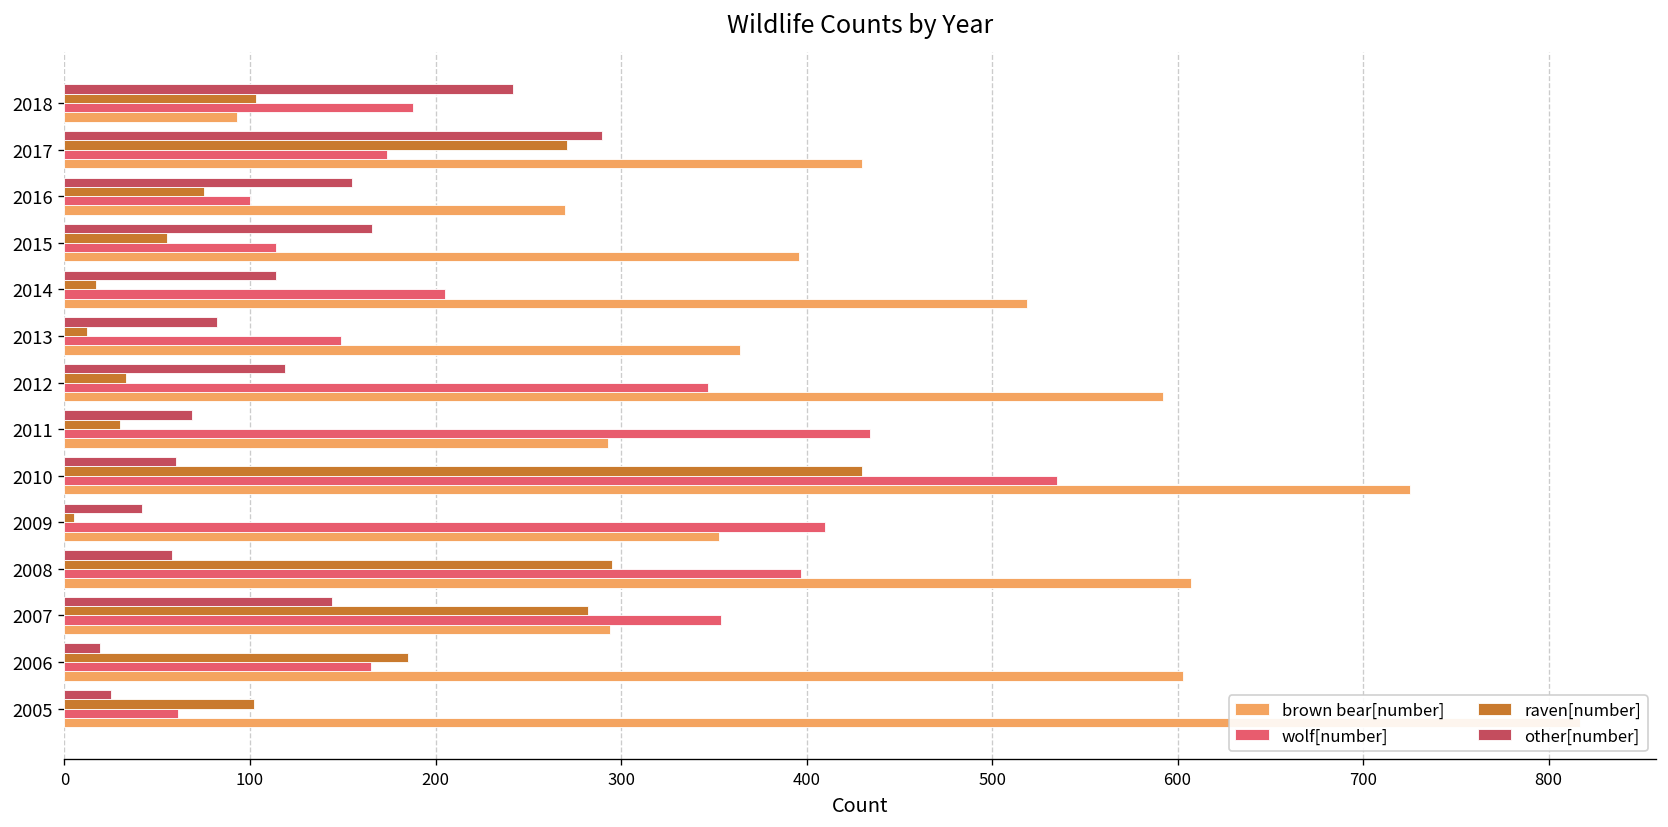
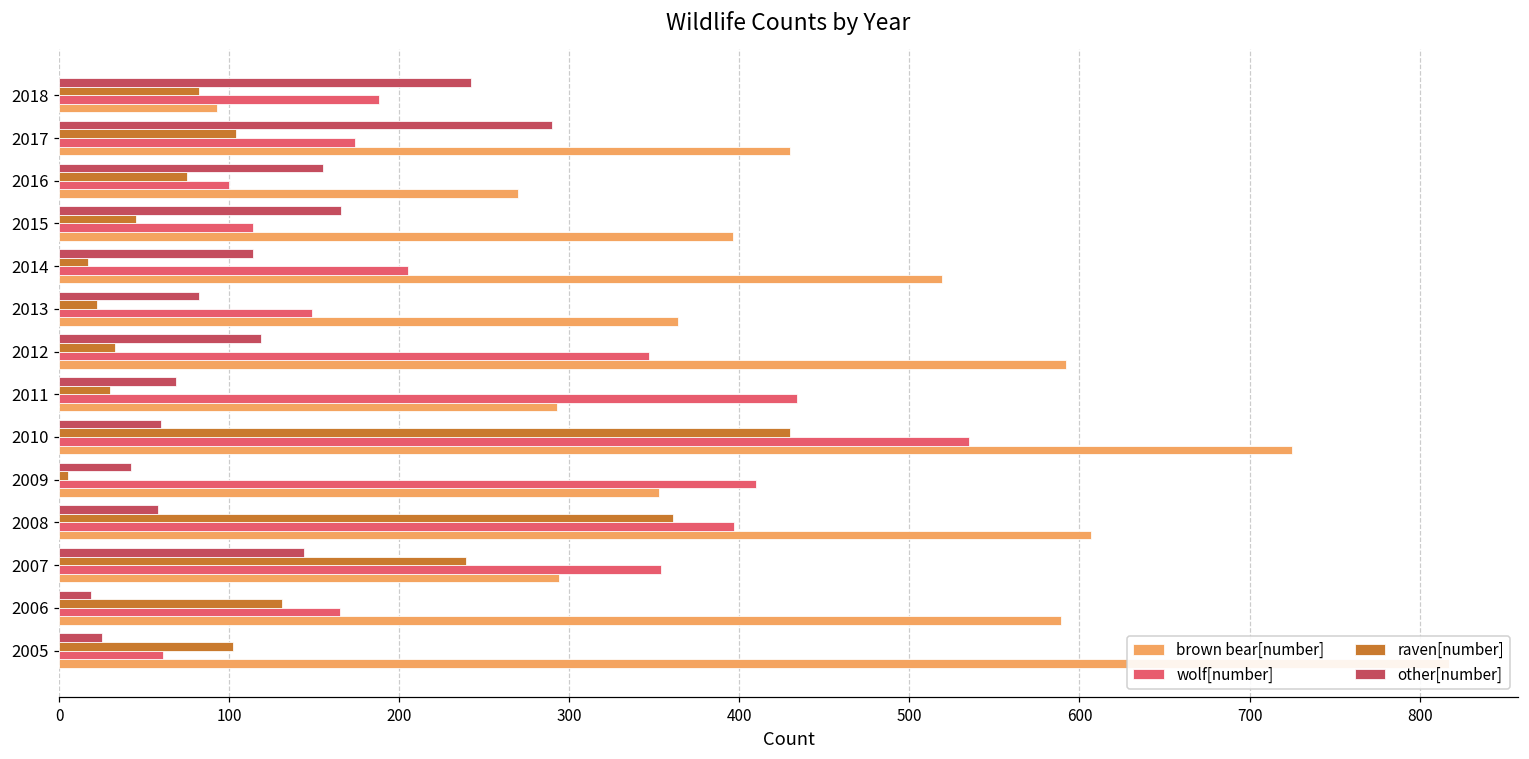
  {
    "brown bear[number]": {
      "2018": 93,
      "2017": 430,
      "2016": 270,
      "2015": 396,
      "2014": 519,
      "2013": 364,
      "2012": 592,
      "2011": 293,
      "2010": 725,
      "2009": 353,
      "2008": 607,
      "2007": 294,
-     "2006": 603
+     "2006": 589
    },
    "raven[number]": {
-     "2018": 103,
-     "2017": 271,
+     "2018": 82,
+     "2017": 104,
      "2016": 75,
-     "2015": 55,
+     "2015": 45,
      "2014": 17,
-     "2013": 12,
+     "2013": 22,
      "2012": 33,
      "2011": 30,
      "2010": 430,
      "2009": 5,
-     "2008": 295,
-     "2007": 282,
-     "2006": 185,
+     "2008": 361,
+     "2007": 239,
+     "2006": 131,
      "2005": 102
    }
  }
